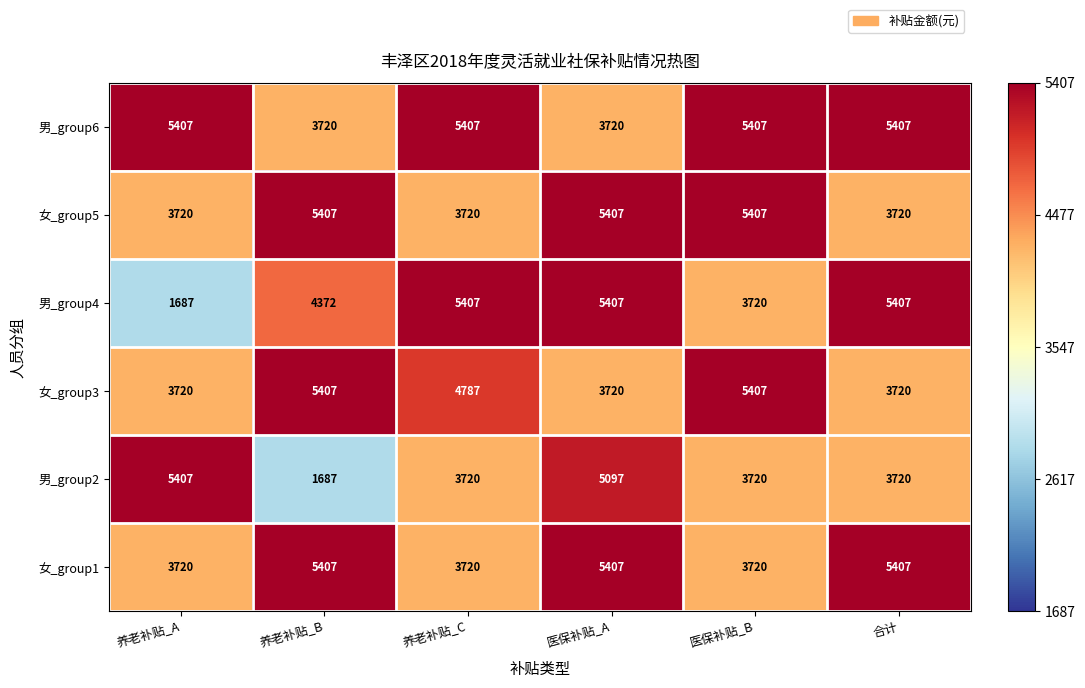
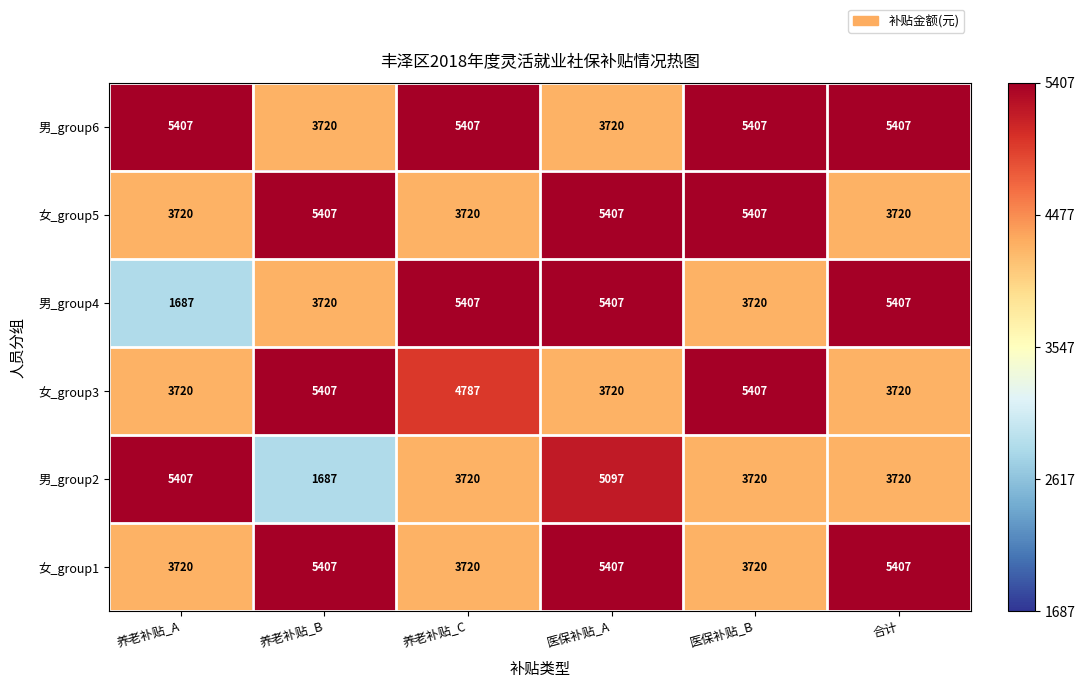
  {
    "男_group6": {
      "养老补贴_A": 5407,
      "养老补贴_B": 3720,
      "养老补贴_C": 5407,
      "医保补贴_A": 3720,
      "医保补贴_B": 5407,
      "合计": 5407
    },
    "女_group5": {
      "养老补贴_A": 3720,
      "养老补贴_B": 5407,
      "养老补贴_C": 3720,
      "医保补贴_A": 5407,
      "医保补贴_B": 5407,
      "合计": 3720
    },
    "男_group4": {
      "养老补贴_A": 1687,
-     "养老补贴_B": 4372,
+     "养老补贴_B": 3720,
      "养老补贴_C": 5407,
      "医保补贴_A": 5407,
      "医保补贴_B": 3720,
      "合计": 5407
    },
    "女_group3": {
      "养老补贴_A": 3720,
      "养老补贴_B": 5407,
      "养老补贴_C": 4787,
      "医保补贴_A": 3720,
      "医保补贴_B": 5407,
      "合计": 3720
    },
    "男_group2": {
      "养老补贴_A": 5407,
      "养老补贴_B": 1687,
      "养老补贴_C": 3720,
      "医保补贴_A": 5097,
      "医保补贴_B": 3720,
      "合计": 3720
    },
    "女_group1": {
      "养老补贴_A": 3720,
      "养老补贴_B": 5407,
      "养老补贴_C": 3720,
      "医保补贴_A": 5407,
      "医保补贴_B": 3720,
      "合计": 5407
    }
  }
